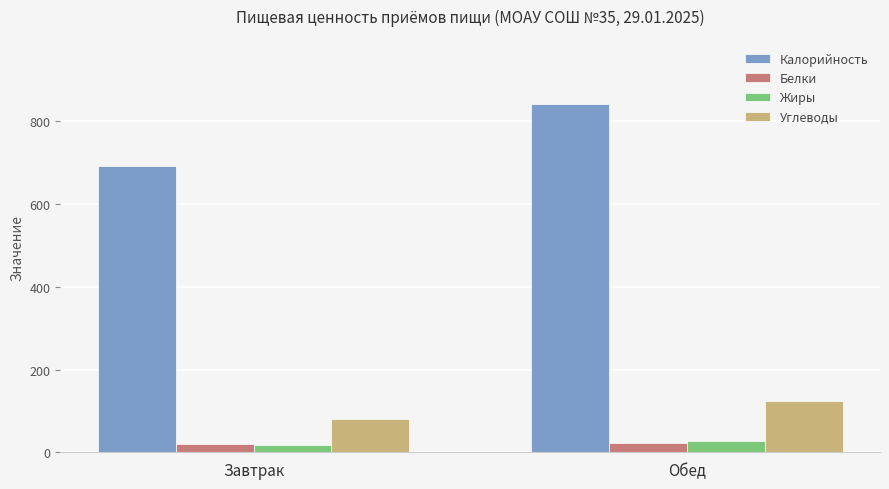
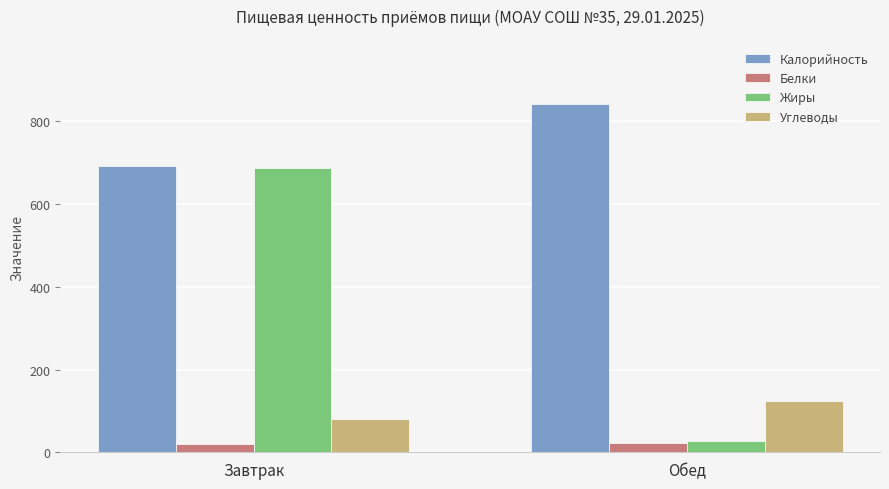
  {
    "Калорийность": {
      "Завтрак": 690,
      "Обед": 840
    },
    "Жиры": {
-     "Завтрак": 20,
+     "Завтрак": 690,
      "Обед": 30
    }
  }
